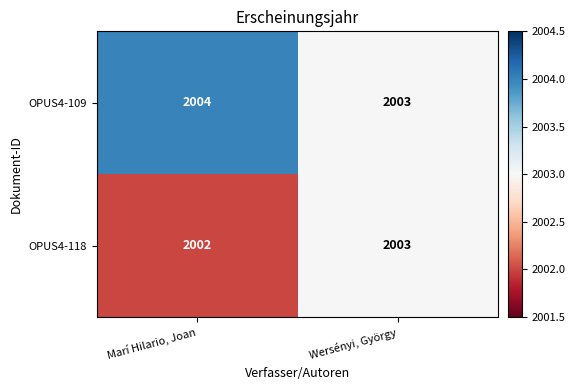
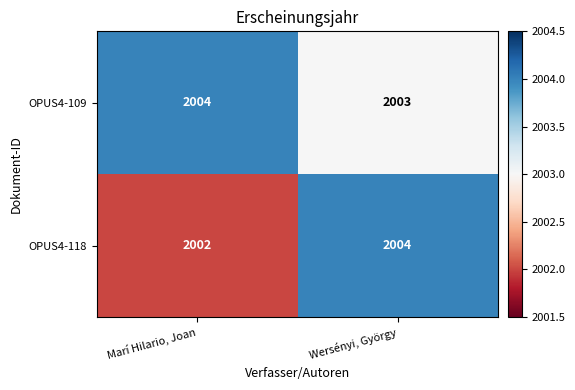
  {
    "OPUS4-109": {
      "Marí Hilario, Joan": 2004,
      "Wersényi, György": 2003
    },
    "OPUS4-118": {
      "Marí Hilario, Joan": 2002,
-     "Wersényi, György": 2003
+     "Wersényi, György": 2004
    }
  }
